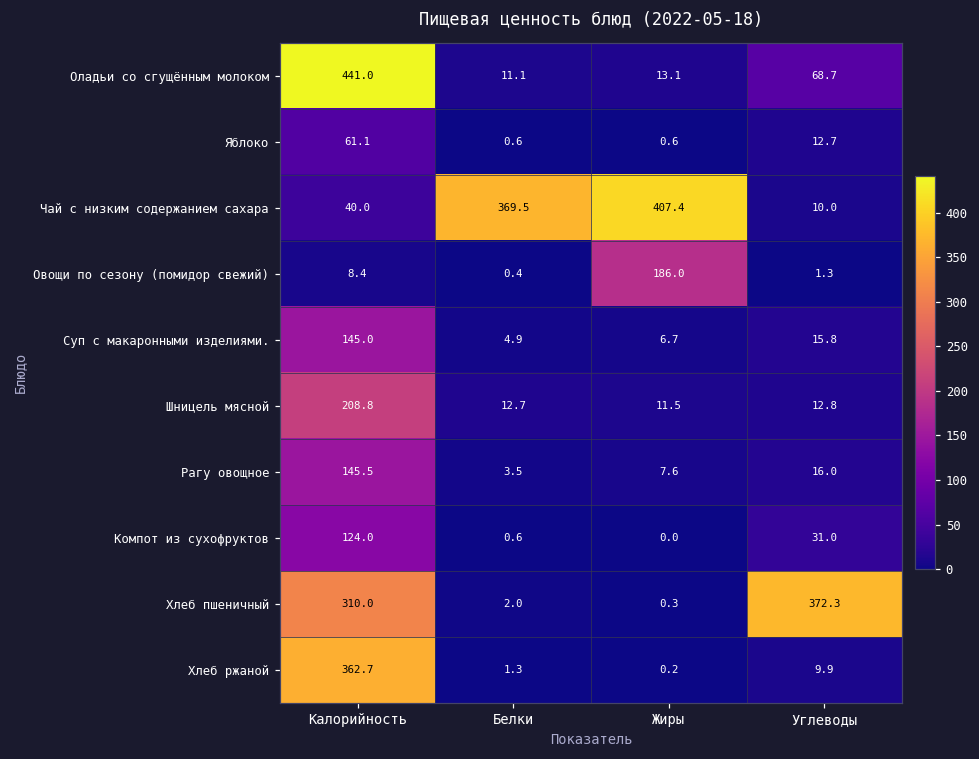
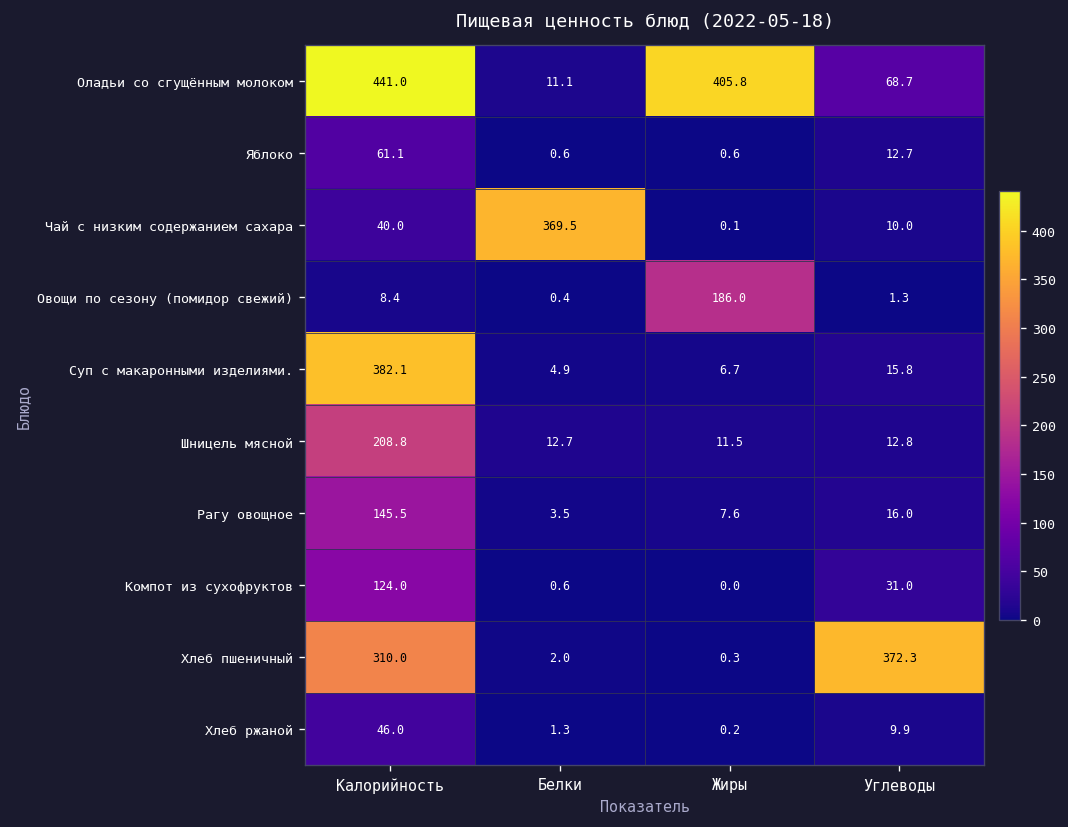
  {
    "Оладьи со сгущённым молоком": {
      "Калорийность": 441.0,
      "Белки": 11.1,
-     "Жиры": 13.1,
+     "Жиры": 405.8,
      "Углеводы": 68.7
    },
    "Яблоко": {
      "Калорийность": 61.1,
      "Белки": 0.6,
      "Жиры": 0.6,
      "Углеводы": 12.7
    },
    "Чай с низким содержанием сахара": {
      "Калорийность": 40.0,
      "Белки": 369.5,
-     "Жиры": 407.4,
+     "Жиры": 0.1,
      "Углеводы": 10.0
    },
    "Овощи по сезону (помидор свежий)": {
      "Калорийность": 8.4,
      "Белки": 0.4,
      "Жиры": 186.0,
      "Углеводы": 1.3
    },
    "Суп с макаронными изделиями.": {
-     "Калорийность": 145.0,
+     "Калорийность": 382.1,
      "Белки": 4.9,
      "Жиры": 6.7,
      "Углеводы": 15.8
    },
    "Шницель мясной": {
      "Калорийность": 208.8,
      "Белки": 12.7,
      "Жиры": 11.5,
      "Углеводы": 12.8
    },
    "Рагу овощное": {
      "Калорийность": 145.5,
      "Белки": 3.5,
      "Жиры": 7.6,
      "Углеводы": 16.0
    },
    "Компот из сухофруктов": {
      "Калорийность": 124.0,
      "Белки": 0.6,
      "Жиры": 0.0,
      "Углеводы": 31.0
    },
    "Хлеб пшеничный": {
      "Калорийность": 310.0,
      "Белки": 2.0,
      "Жиры": 0.3,
      "Углеводы": 372.3
    },
    "Хлеб ржаной": {
-     "Калорийность": 362.7,
+     "Калорийность": 46.0,
      "Белки": 1.3,
      "Жиры": 0.2,
      "Углеводы": 9.9
    }
  }
